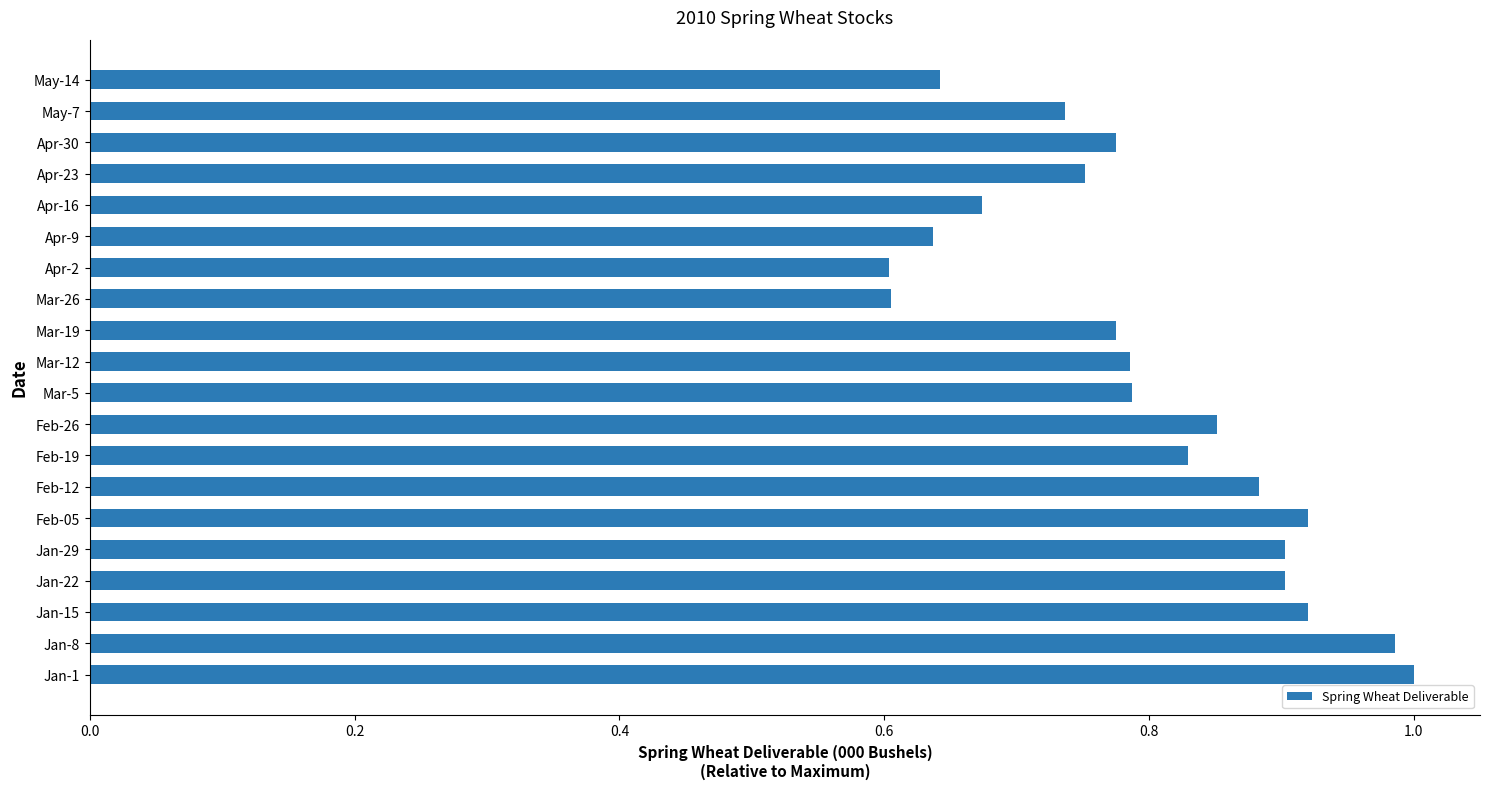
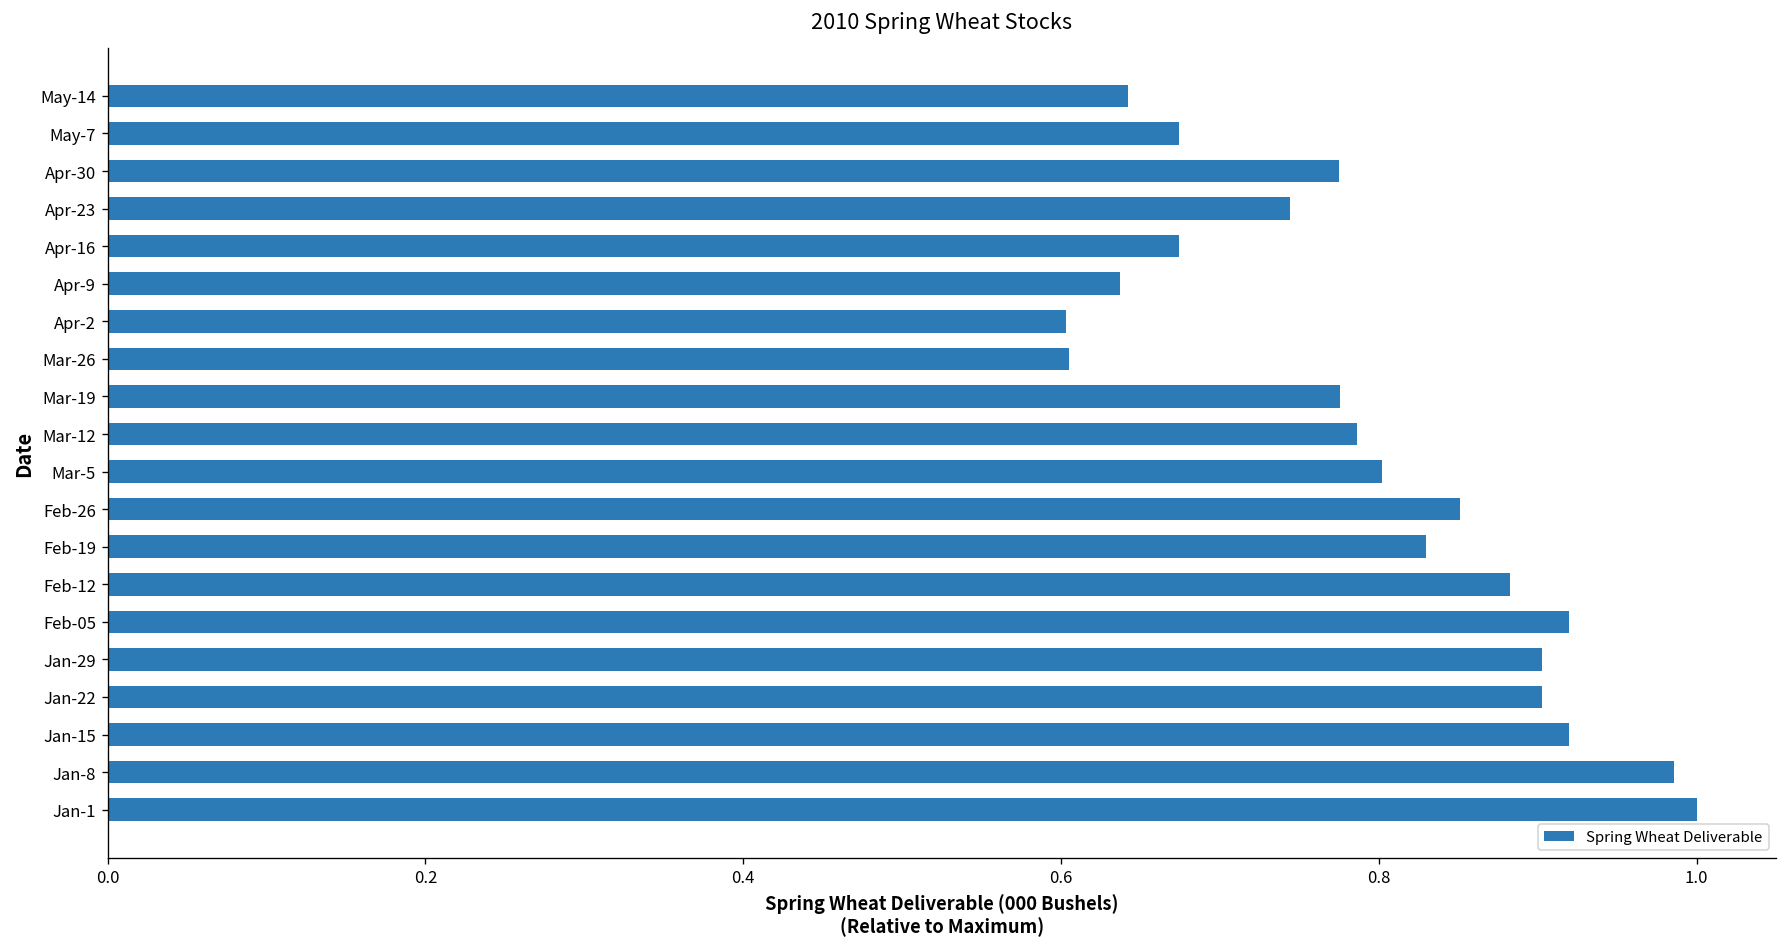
  {
    "May-14": 0.642,
-   "May-7": 0.736,
+   "May-7": 0.674,
    "Apr-30": 0.775,
-   "Apr-23": 0.751,
+   "Apr-23": 0.744,
    "Apr-16": 0.674,
    "Apr-9": 0.637,
    "Apr-2": 0.603,
    "Mar-26": 0.605,
    "Mar-19": 0.775,
    "Mar-12": 0.786,
-   "Mar-5": 0.787,
+   "Mar-5": 0.802,
    "Feb-26": 0.851,
    "Feb-19": 0.830,
    "Feb-12": 0.883,
    "Feb-05": 0.920,
    "Jan-29": 0.903,
    "Jan-22": 0.903,
    "Jan-15": 0.920,
    "Jan-8": 0.986,
    "Jan-1": 1.000
  }
